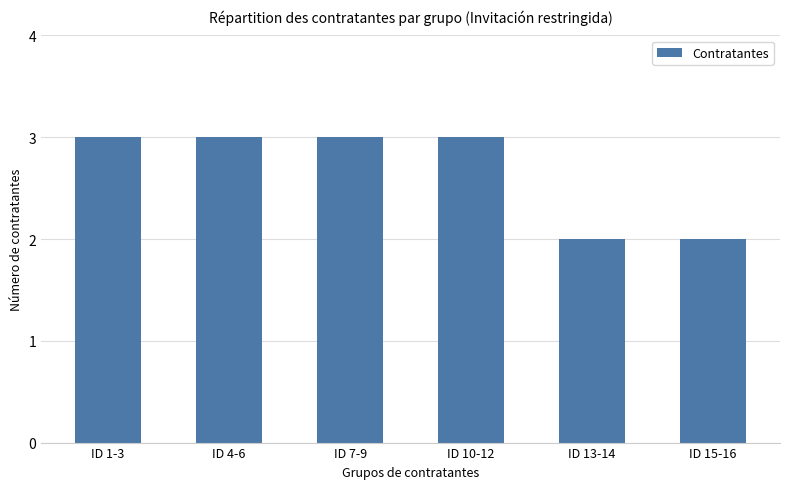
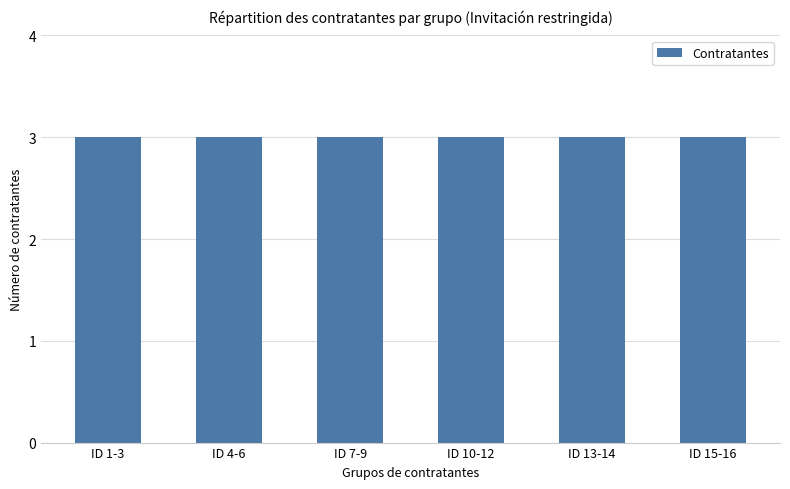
  {
    "ID 1-3": 3,
    "ID 4-6": 3,
    "ID 7-9": 3,
    "ID 10-12": 3,
-   "ID 13-14": 2,
-   "ID 15-16": 2
+   "ID 13-14": 3,
+   "ID 15-16": 3
  }
